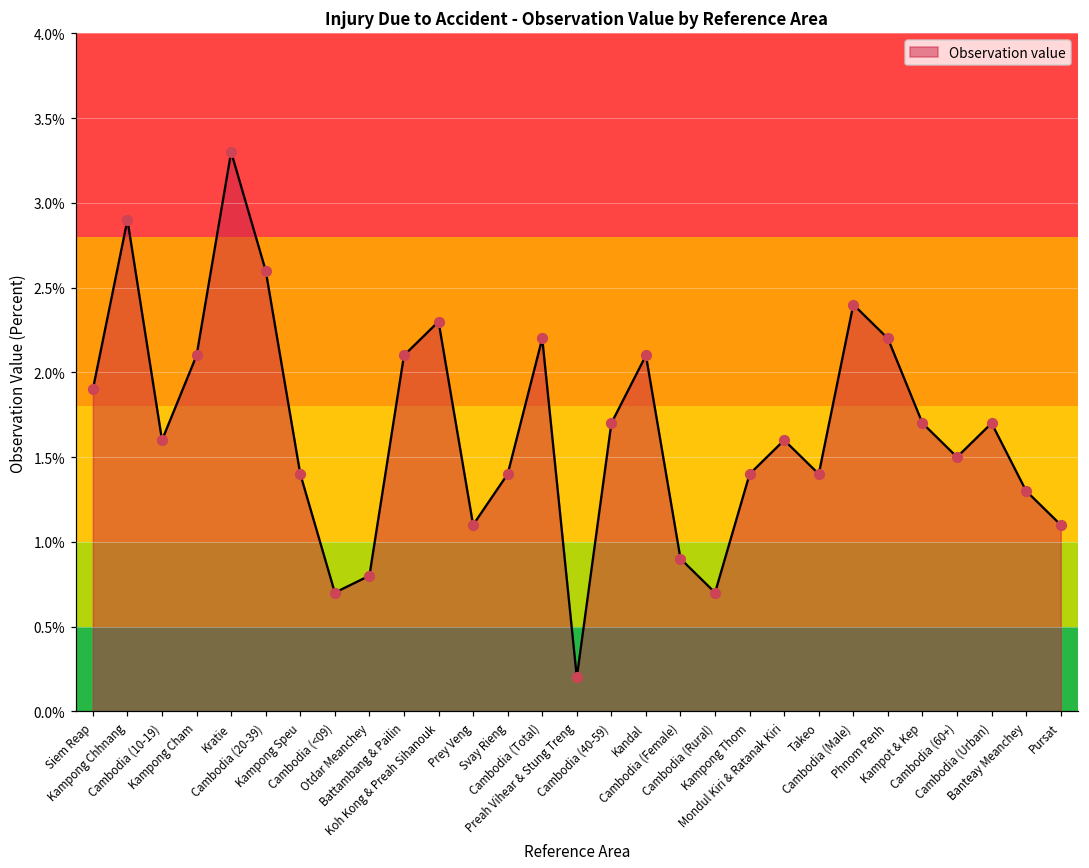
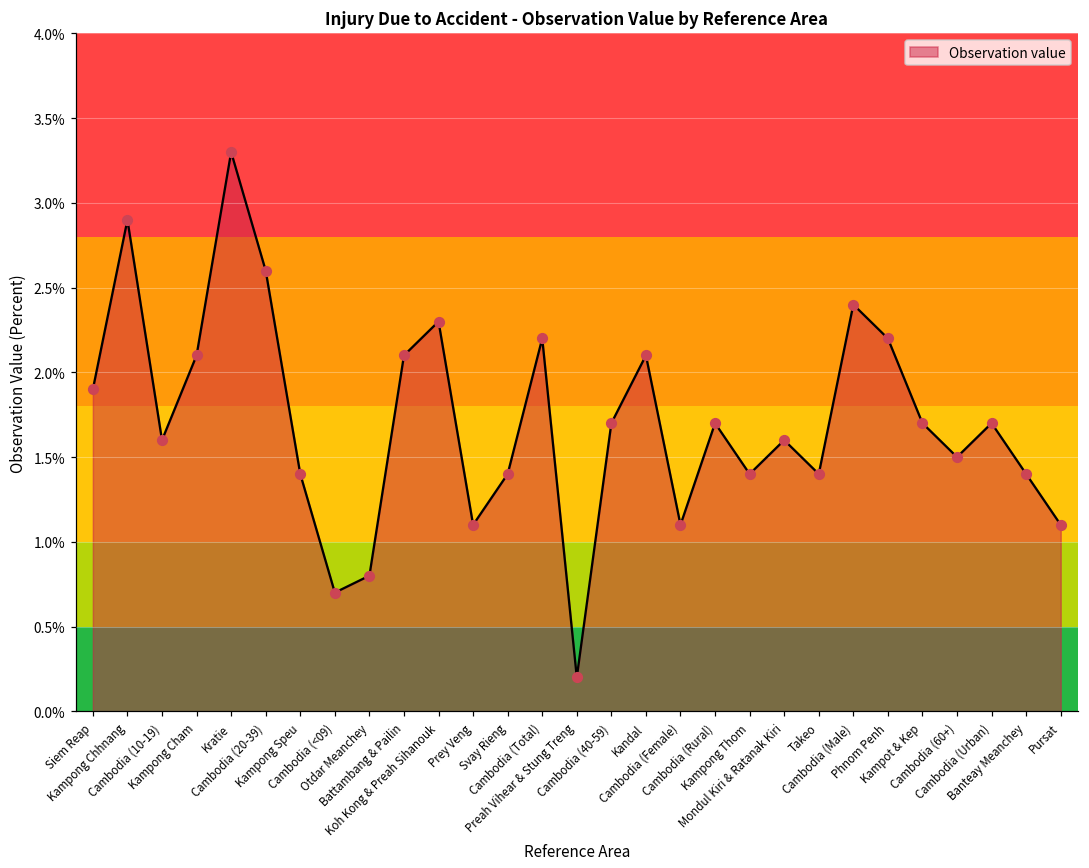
  {
    "Siem Reap": "1.9%",
    "Kampong Chhnang": "2.9%",
    "Cambodia (10-19)": "1.6%",
    "Kampong Cham": "2.1%",
    "Kratie": "3.3%",
    "Cambodia (20-39)": "2.6%",
    "Kampong Speu": "1.4%",
    "Cambodia (<09)": "0.7%",
    "Otdar Meanchey": "0.8%",
    "Battambang & Pailin": "2.1%",
    "Koh Kong & Preah Sihanouk": "2.3%",
    "Prey Veng": "1.1%",
    "Svay Rieng": "1.4%",
    "Cambodia (Total)": "2.2%",
    "Preah Vihear & Stung Treng": "0.2%",
    "Cambodia (40-59)": "1.7%",
    "Kandal": "2.1%",
-   "Cambodia (Female)": "0.9%",
-   "Cambodia (Rural)": "0.7%",
+   "Cambodia (Female)": "1.1%",
+   "Cambodia (Rural)": "1.7%",
    "Kampong Thom": "1.4%",
    "Mondul Kiri & Ratanak Kiri": "1.6%",
    "Takeo": "1.4%",
    "Cambodia (Male)": "2.4%",
    "Phnom Penh": "2.2%",
    "Kampot & Kep": "1.7%",
    "Cambodia (60+)": "1.5%",
    "Cambodia (Urban)": "1.7%",
-   "Banteay Meanchey": "1.3%",
+   "Banteay Meanchey": "1.4%",
    "Pursat": "1.1%"
  }
